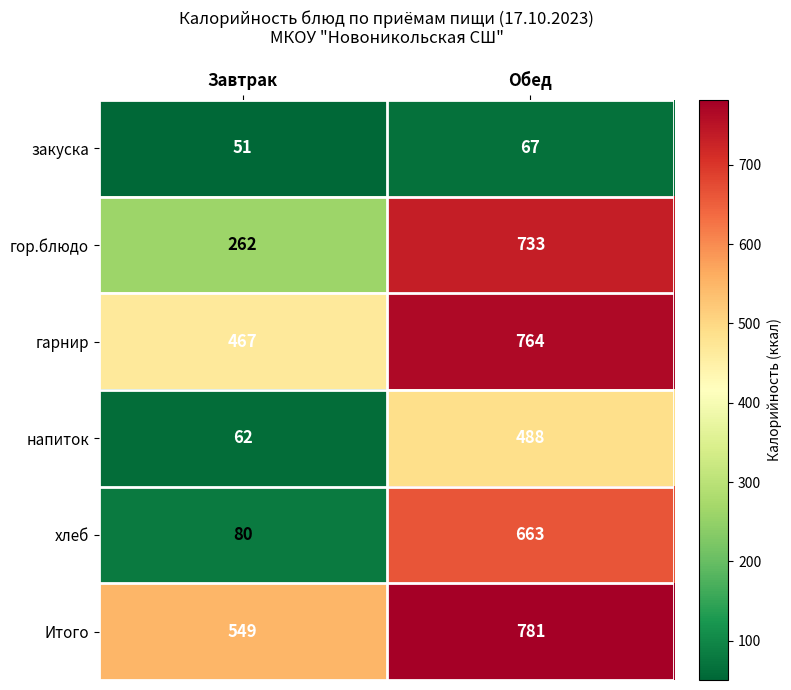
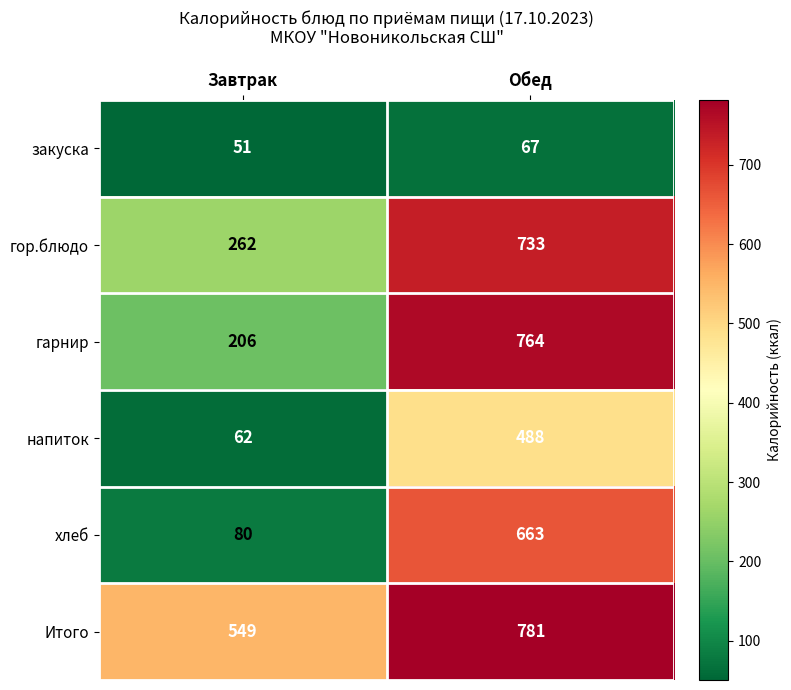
  {
    "закуска": {
      "Завтрак": 51,
      "Обед": 67
    },
    "гор.блюдо": {
      "Завтрак": 262,
      "Обед": 733
    },
    "гарнир": {
-     "Завтрак": 467,
+     "Завтрак": 206,
      "Обед": 764
    },
    "напиток": {
      "Завтрак": 62,
      "Обед": 488
    },
    "хлеб": {
      "Завтрак": 80,
      "Обед": 663
    },
    "Итого": {
      "Завтрак": 549,
      "Обед": 781
    }
  }
